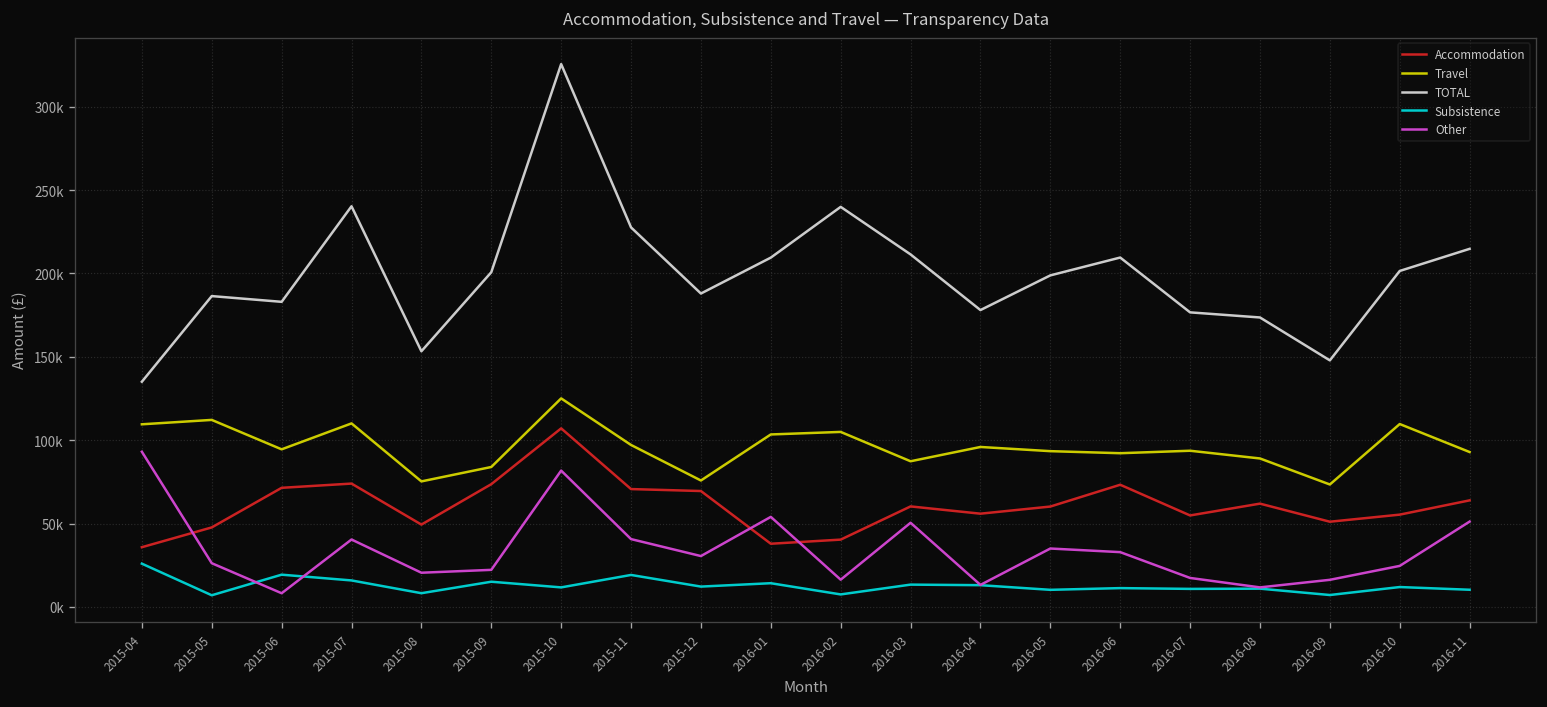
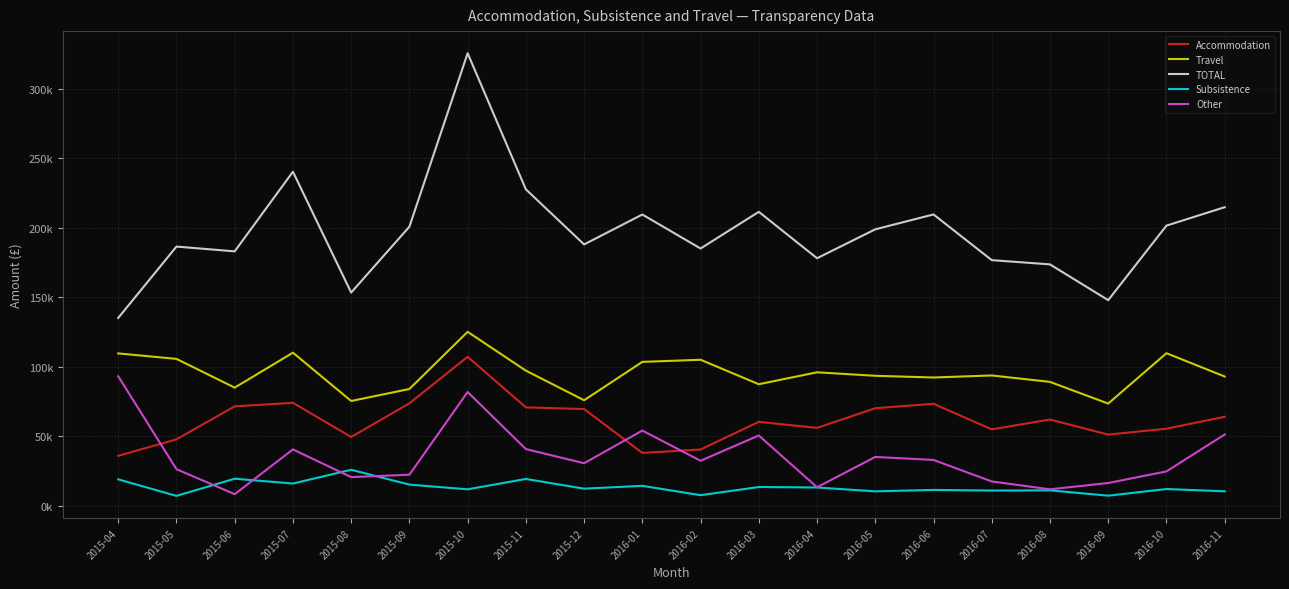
  {
    "Accommodation": {
      "2015-04": 36000,
      "2015-05": 48000,
      "2015-06": 71000,
      "2015-07": 74000,
      "2015-08": 49000,
      "2015-09": 74000,
      "2015-10": 107000,
      "2015-11": 71000,
      "2015-12": 69000,
      "2016-01": 38000,
      "2016-02": 40000,
      "2016-03": 60000,
      "2016-04": 56000,
-     "2016-05": 60000,
+     "2016-05": 70000,
      "2016-06": 73000,
      "2016-07": 55000,
      "2016-08": 62000,
      "2016-09": 51000,
      "2016-10": 55000,
      "2016-11": 64000
    },
    "Travel": {
      "2015-04": 110000,
-     "2015-05": 112000,
-     "2015-06": 95000,
+     "2015-05": 106000,
+     "2015-06": 85000,
      "2015-07": 110000,
      "2015-08": 75000,
      "2015-09": 84000,
      "2015-10": 125000,
      "2015-11": 97000,
      "2015-12": 76000,
      "2016-01": 103000,
      "2016-02": 105000,
      "2016-03": 87000,
      "2016-04": 96000,
      "2016-05": 93000,
      "2016-06": 92000,
      "2016-07": 94000,
      "2016-08": 89000,
      "2016-09": 73000,
      "2016-10": 110000,
      "2016-11": 93000
    },
    "TOTAL": {
      "2015-04": 135000,
      "2015-05": 186000,
      "2015-06": 183000,
      "2015-07": 240000,
      "2015-08": 153000,
      "2015-09": 201000,
      "2015-10": 326000,
      "2015-11": 228000,
      "2015-12": 188000,
      "2016-01": 209000,
-     "2016-02": 240000,
+     "2016-02": 185000,
      "2016-03": 211000,
      "2016-04": 178000,
      "2016-05": 199000,
      "2016-06": 210000,
      "2016-07": 177000,
      "2016-08": 174000,
      "2016-09": 148000,
      "2016-10": 201000,
      "2016-11": 215000
    },
    "Subsistence": {
-     "2015-04": 26000,
+     "2015-04": 19000,
      "2015-05": 7000,
      "2015-06": 19000,
      "2015-07": 16000,
-     "2015-08": 8000,
+     "2015-08": 26000,
      "2015-09": 15000,
      "2015-10": 12000,
      "2015-11": 19000,
      "2015-12": 12000,
      "2016-01": 14000,
      "2016-02": 7000,
      "2016-03": 13000,
      "2016-05": 10000,
      "2016-06": 11000,
      "2016-07": 11000,
      "2016-09": 7000,
      "2016-10": 12000,
      "2016-11": 10000
    },
    "Other": {
      "2015-04": 93000,
      "2015-05": 26000,
      "2015-06": 8000,
      "2015-07": 40000,
      "2015-08": 20000,
      "2015-09": 22000,
      "2015-10": 82000,
      "2015-11": 41000,
      "2015-12": 30000,
      "2016-01": 54000,
-     "2016-02": 16000,
+     "2016-02": 32000,
      "2016-03": 50000,
      "2016-05": 35000,
      "2016-06": 33000,
      "2016-07": 17000,
      "2016-09": 16000,
      "2016-10": 25000,
      "2016-11": 51000
    }
  }
